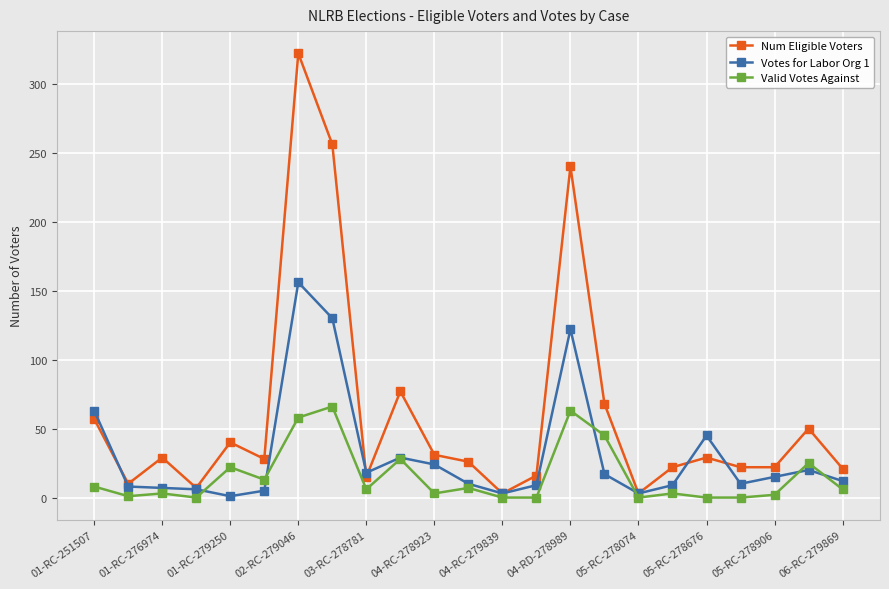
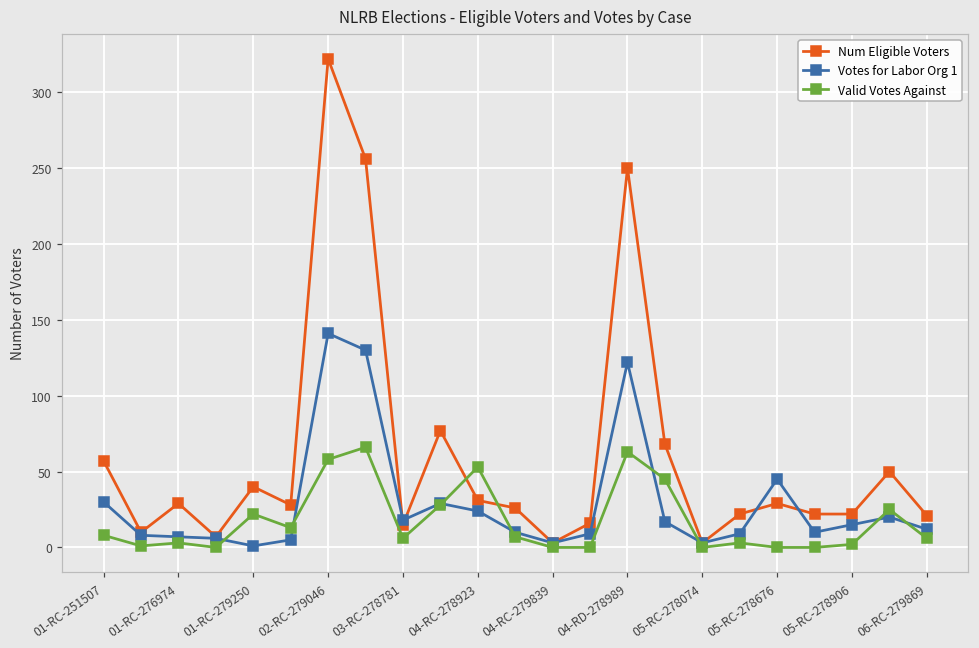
  {
    "Num Eligible Voters": {
      "01-RC-251507": 57,
      "01-RC-276974": 29,
      "01-RC-279250": 40,
      "02-RC-279046": 322,
      "03-RC-278781": 15,
      "04-RC-278923": 31,
-     "04-RD-278989": 240,
+     "04-RD-278989": 250,
      "05-RC-278676": 29,
      "05-RC-278906": 22,
      "06-RC-279869": 21
    },
    "Votes for Labor Org 1": {
-     "01-RC-251507": 63,
+     "01-RC-251507": 30,
      "01-RC-276974": 7,
      "01-RC-279250": 1,
-     "02-RC-279046": 156,
+     "02-RC-279046": 141,
      "03-RC-278781": 18,
      "04-RC-278923": 24,
      "04-RD-278989": 122,
      "05-RC-278676": 45,
      "05-RC-278906": 15,
      "06-RC-279869": 12
    },
    "Valid Votes Against": {
      "01-RC-251507": 8,
      "01-RC-276974": 3,
      "01-RC-279250": 22,
      "02-RC-279046": 58,
      "03-RC-278781": 6,
-     "04-RC-278923": 3,
+     "04-RC-278923": 53,
      "04-RC-279839": 0,
      "04-RD-278989": 63,
      "05-RC-278074": 0,
      "05-RC-278676": 0,
      "05-RC-278906": 2,
      "06-RC-279869": 6
    }
  }
